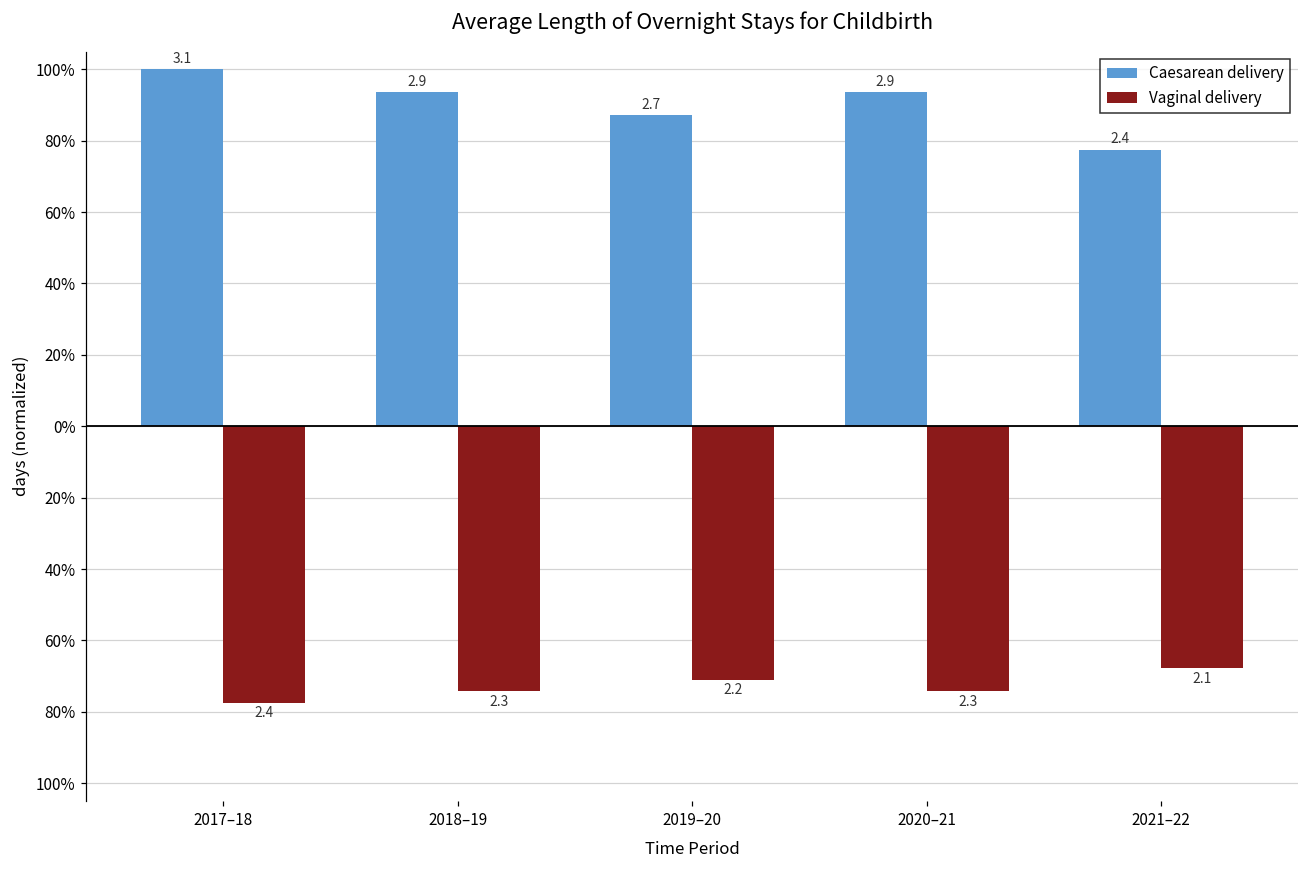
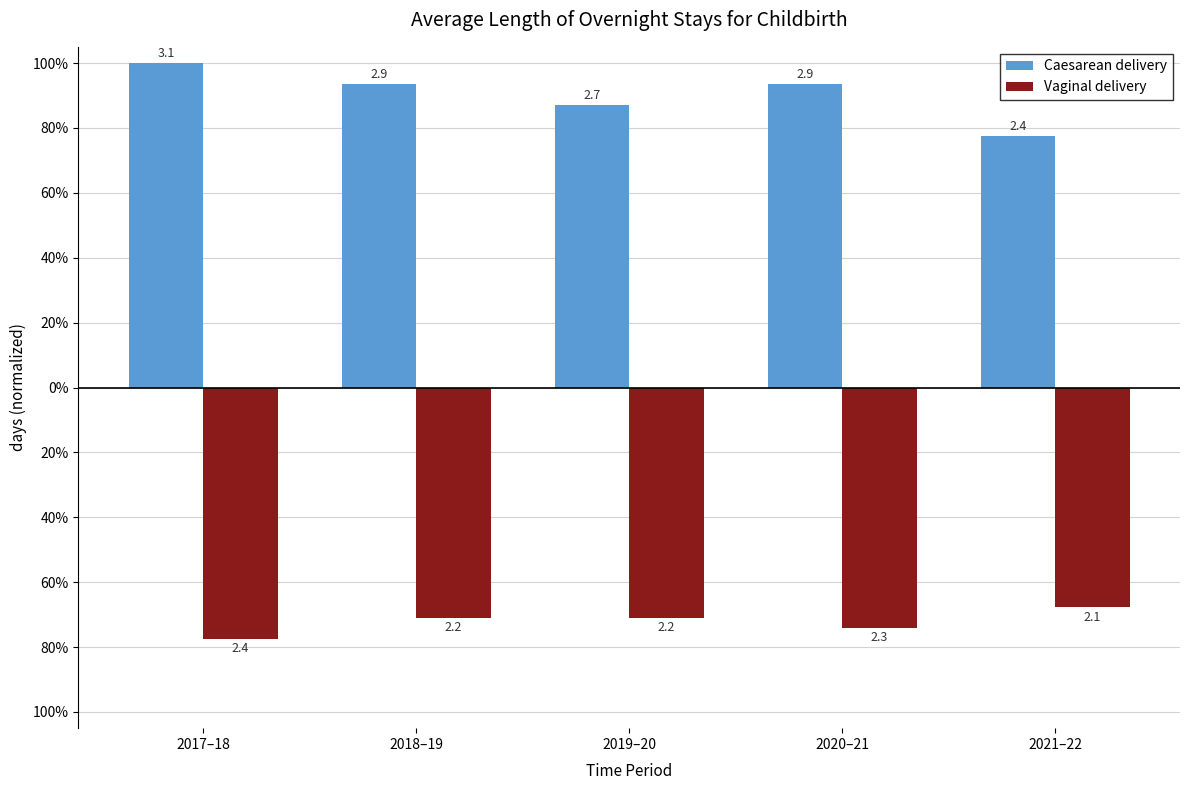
  {
    "Vaginal delivery": {
-     "2018–19": 2.3
+     "2018–19": 2.2
    }
  }
